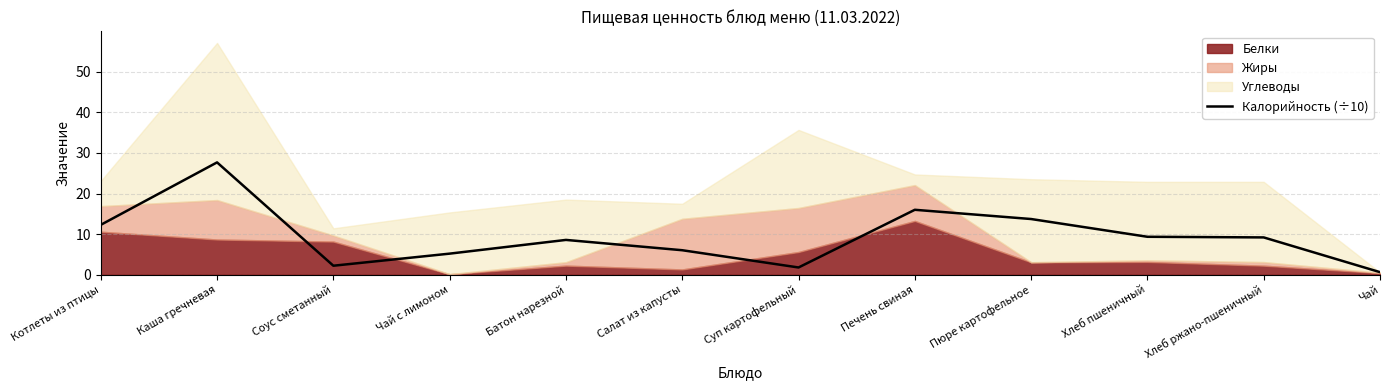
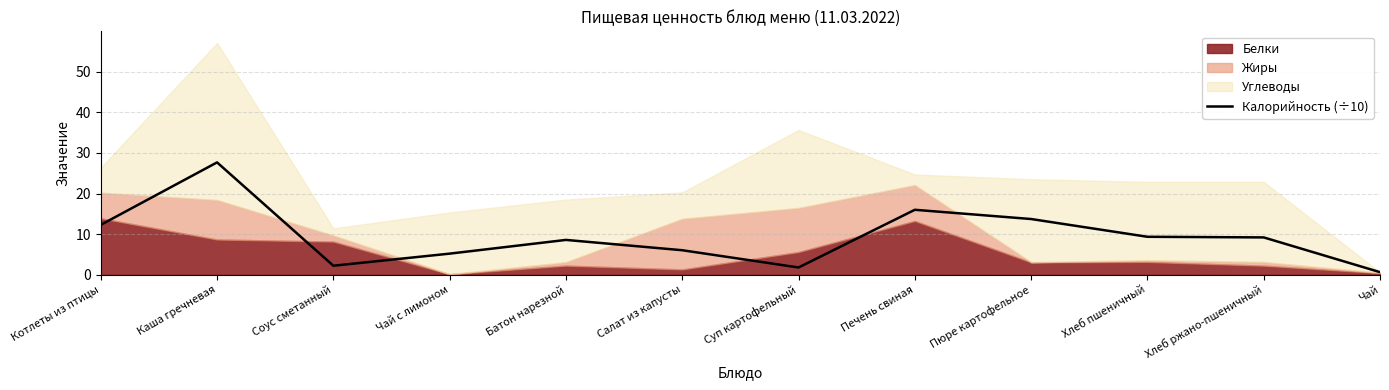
  {
    "Белки": {
-     "Котлеты из птицы": 11,
+     "Котлеты из птицы": 14,
      "Каша гречневая": 9,
      "Соус сметанный": 8,
      "Батон нарезной": 2,
      "Салат из капусты": 1,
      "Суп картофельный": 6,
      "Печень свиная": 13,
      "Хлеб ржано-пшеничный": 2
    },
    "Калорийность (÷10)": {
      "Котлеты из птицы": 12,
      "Каша гречневая": 28,
      "Соус сметанный": 2,
      "Чай с лимоном": 5,
      "Батон нарезной": 9,
      "Салат из капусты": 6,
      "Суп картофельный": 2,
      "Печень свиная": 16,
      "Пюре картофельное": 14,
      "Хлеб пшеничный": 9,
      "Хлеб ржано-пшеничный": 9
    },
    "Жиры": {
      "Котлеты из птицы": 6,
      "Каша гречневая": 10,
      "Соус сметанный": 2,
      "Батон нарезной": 1,
      "Салат из капусты": 12,
      "Суп картофельный": 11,
      "Печень свиная": 9,
      "Хлеб ржано-пшеничный": 1
    },
    "Углеводы": {
      "Котлеты из птицы": 6,
      "Каша гречневая": 39,
      "Соус сметанный": 2,
      "Чай с лимоном": 15,
      "Батон нарезной": 15,
-     "Салат из капусты": 4,
+     "Салат из капусты": 7,
      "Суп картофельный": 19,
      "Печень свиная": 3,
      "Пюре картофельное": 20,
      "Хлеб пшеничный": 19,
      "Хлеб ржано-пшеничный": 20
    }
  }
